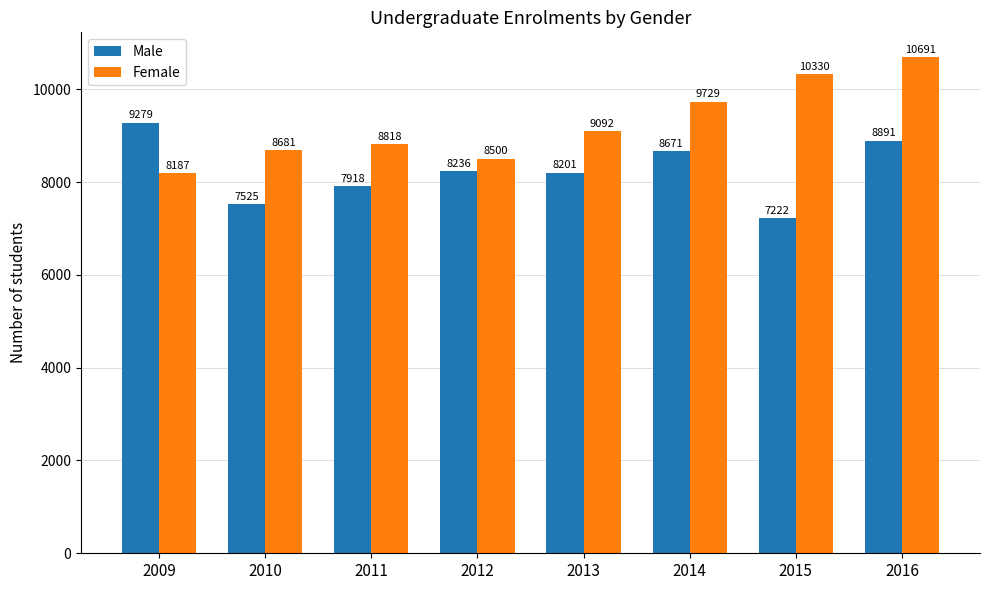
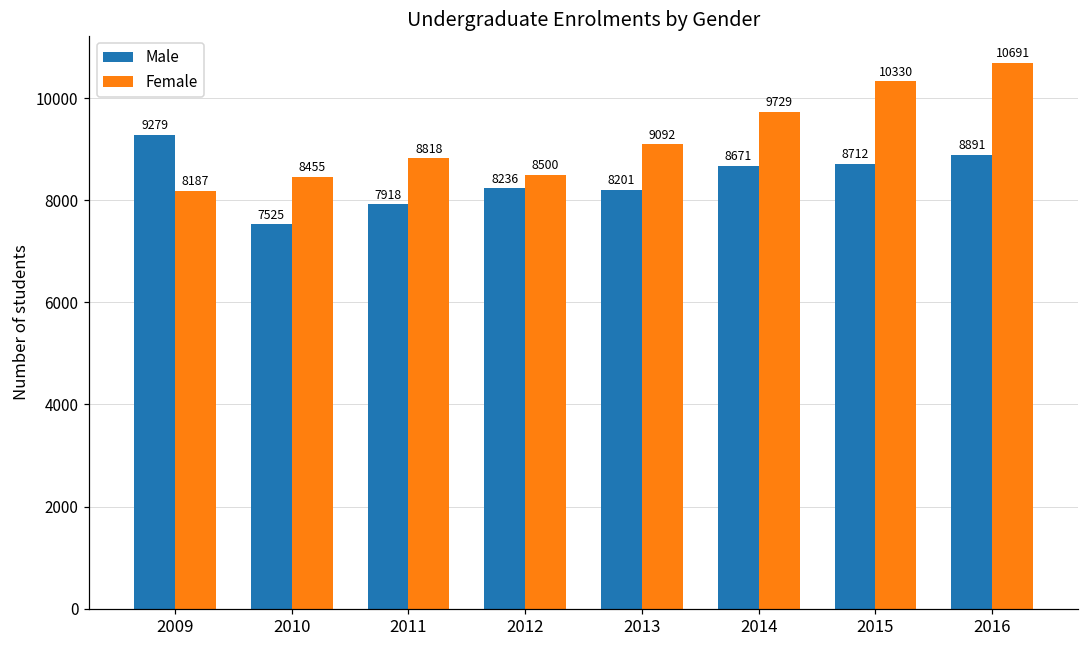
  {
    "Male": {
      "2009": 9279,
      "2010": 7525,
      "2011": 7918,
      "2012": 8236,
      "2013": 8201,
      "2014": 8671,
-     "2015": 7222,
+     "2015": 8712,
      "2016": 8891
    },
    "Female": {
      "2009": 8187,
-     "2010": 8681,
+     "2010": 8455,
      "2011": 8818,
      "2012": 8500,
      "2013": 9092,
      "2014": 9729,
      "2015": 10330,
      "2016": 10691
    }
  }
